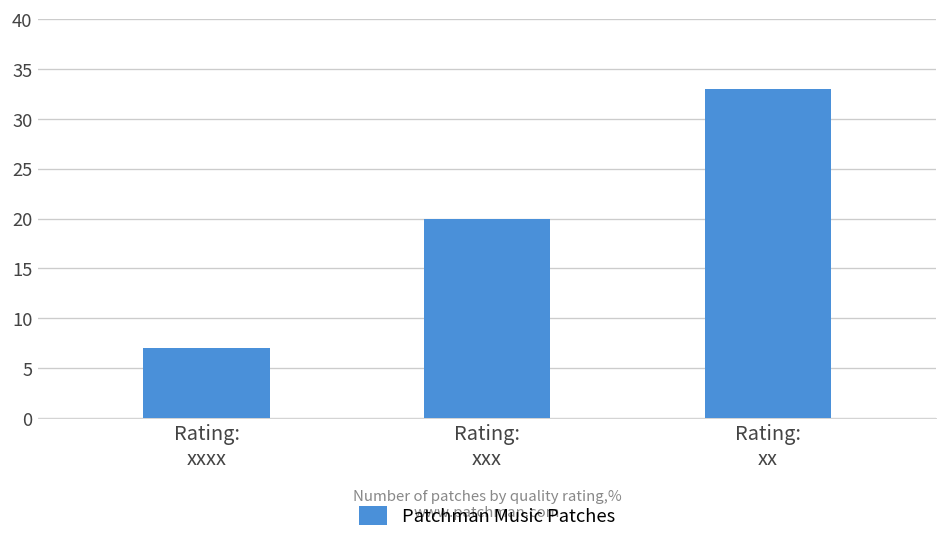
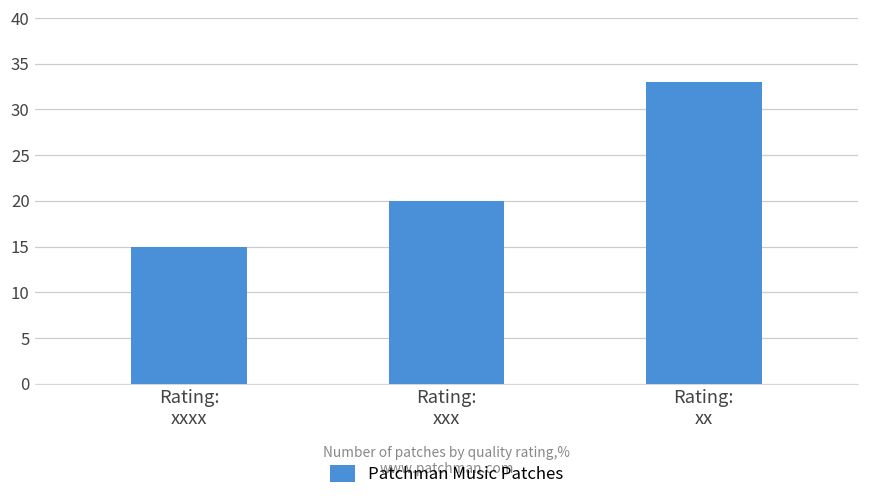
  {
-   "Rating: xxxx": 7,
+   "Rating: xxxx": 15,
    "Rating: xxx": 20,
    "Rating: xx": 33
  }
